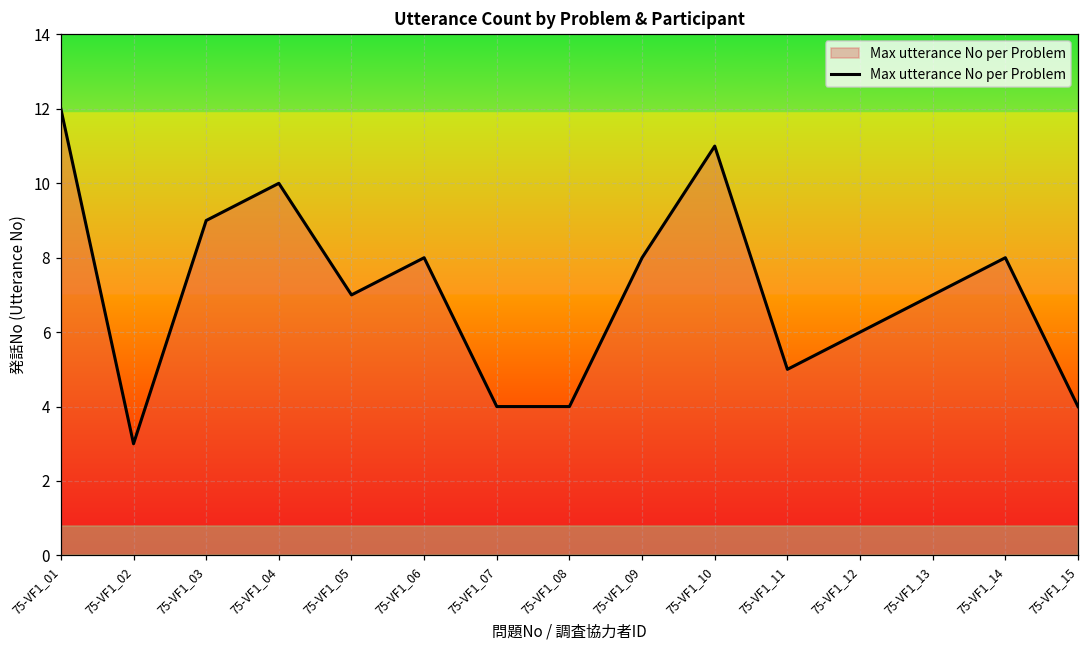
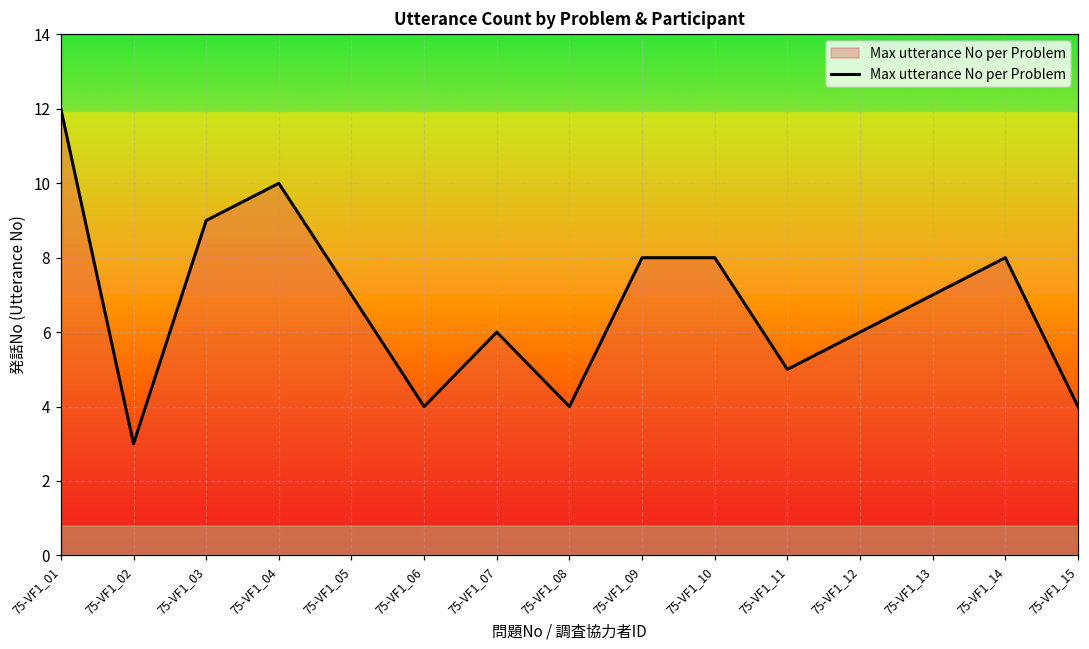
  {
    "75-VF1_01": 12,
    "75-VF1_02": 3,
    "75-VF1_03": 9,
    "75-VF1_04": 10,
    "75-VF1_05": 7,
-   "75-VF1_06": 8,
-   "75-VF1_07": 4,
+   "75-VF1_06": 4,
+   "75-VF1_07": 6,
    "75-VF1_08": 4,
    "75-VF1_09": 8,
-   "75-VF1_10": 11,
+   "75-VF1_10": 8,
    "75-VF1_11": 5,
    "75-VF1_12": 6,
    "75-VF1_13": 7,
    "75-VF1_14": 8,
    "75-VF1_15": 4
  }
